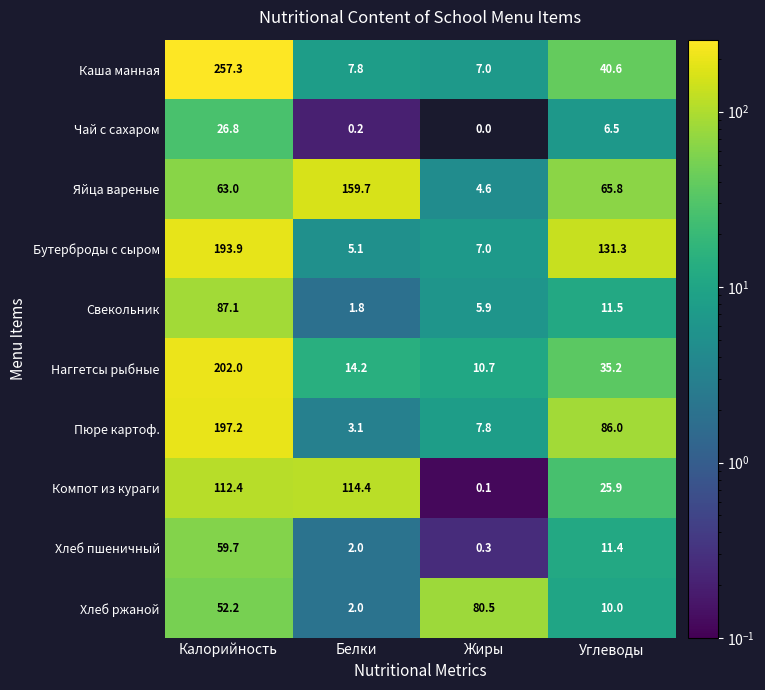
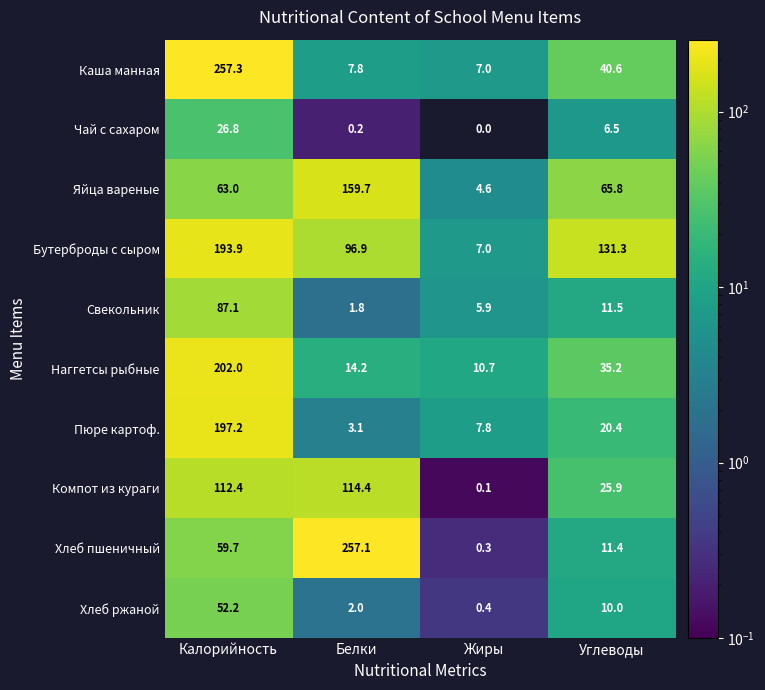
  {
    "Каша манная": {
      "Калорийность": 257.3,
      "Белки": 7.8,
      "Жиры": 7.0,
      "Углеводы": 40.6
    },
    "Чай с сахаром": {
      "Калорийность": 26.8,
      "Белки": 0.2,
      "Жиры": 0.0,
      "Углеводы": 6.5
    },
    "Яйца вареные": {
      "Калорийность": 63.0,
      "Белки": 159.7,
      "Жиры": 4.6,
      "Углеводы": 65.8
    },
    "Бутерброды с сыром": {
      "Калорийность": 193.9,
-     "Белки": 5.1,
+     "Белки": 96.9,
      "Жиры": 7.0,
      "Углеводы": 131.3
    },
    "Свекольник": {
      "Калорийность": 87.1,
      "Белки": 1.8,
      "Жиры": 5.9,
      "Углеводы": 11.5
    },
    "Наггетсы рыбные": {
      "Калорийность": 202.0,
      "Белки": 14.2,
      "Жиры": 10.7,
      "Углеводы": 35.2
    },
    "Пюре картоф.": {
      "Калорийность": 197.2,
      "Белки": 3.1,
      "Жиры": 7.8,
-     "Углеводы": 86.0
+     "Углеводы": 20.4
    },
    "Компот из кураги": {
      "Калорийность": 112.4,
      "Белки": 114.4,
      "Жиры": 0.1,
      "Углеводы": 25.9
    },
    "Хлеб пшеничный": {
      "Калорийность": 59.7,
-     "Белки": 2.0,
+     "Белки": 257.1,
      "Жиры": 0.3,
      "Углеводы": 11.4
    },
    "Хлеб ржаной": {
      "Калорийность": 52.2,
      "Белки": 2.0,
-     "Жиры": 80.5,
+     "Жиры": 0.4,
      "Углеводы": 10.0
    }
  }
